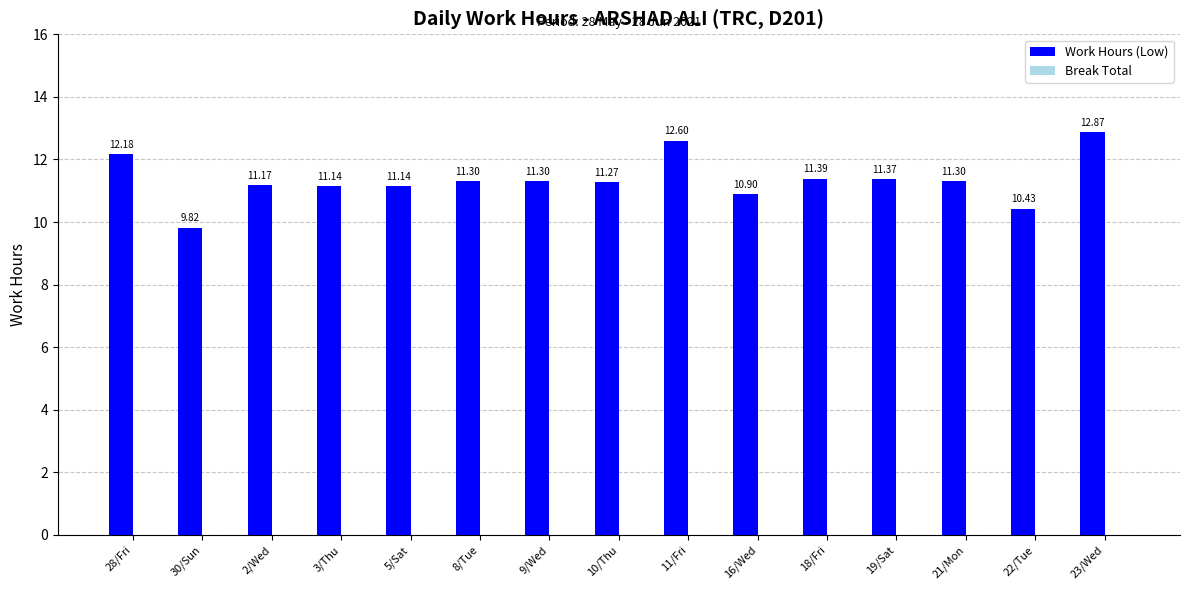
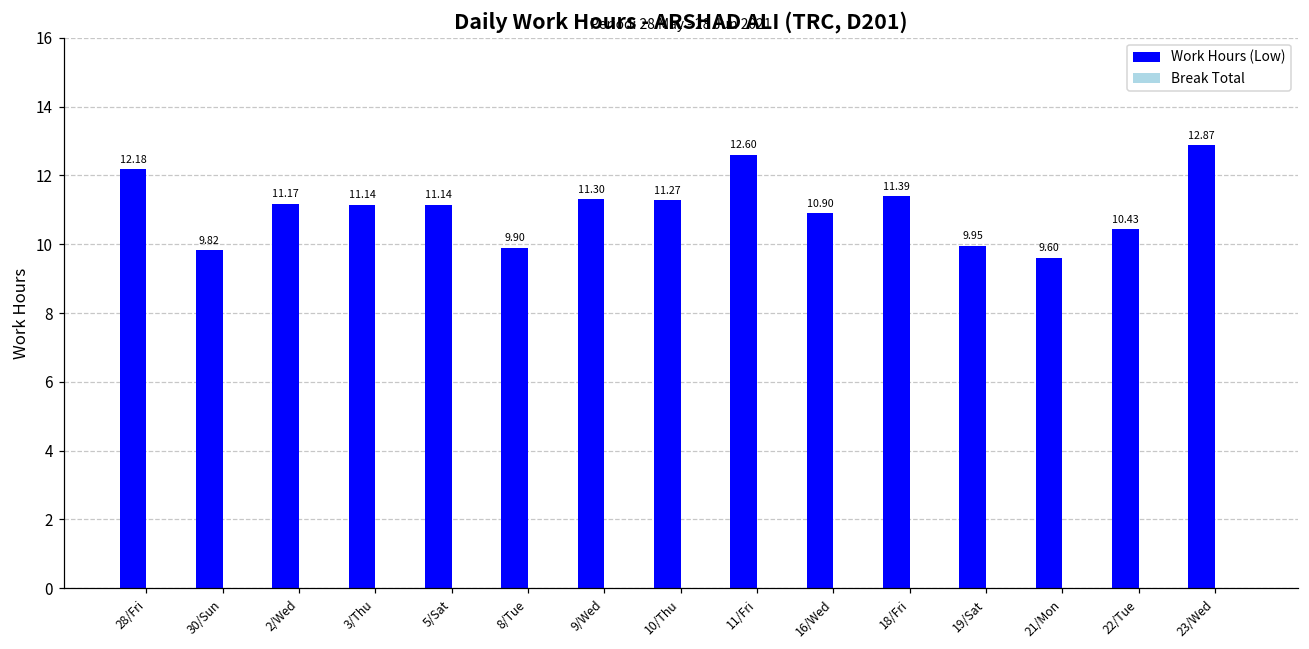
  {
    "Work Hours (Low)": {
      "28/Fri": 12.18,
      "30/Sun": 9.82,
      "2/Wed": 11.17,
      "3/Thu": 11.14,
      "5/Sat": 11.14,
-     "8/Tue": 11.30,
+     "8/Tue": 9.90,
      "9/Wed": 11.30,
      "10/Thu": 11.27,
      "11/Fri": 12.60,
      "16/Wed": 10.90,
      "18/Fri": 11.39,
-     "19/Sat": 11.37,
-     "21/Mon": 11.30,
+     "19/Sat": 9.95,
+     "21/Mon": 9.60,
      "22/Tue": 10.43,
      "23/Wed": 12.87
    },
    "Break Total": {
      "28/Fri": 0.0,
      "30/Sun": 0.0,
      "2/Wed": 0.0,
      "3/Thu": 0.0,
      "5/Sat": 0.0,
      "8/Tue": 0.0,
      "9/Wed": 0.0,
      "10/Thu": 0.0,
      "11/Fri": 0.0,
      "16/Wed": 0.0,
      "18/Fri": 0.0,
      "19/Sat": 0.0,
      "21/Mon": 0.0,
      "22/Tue": 0.0,
      "23/Wed": 0.0
    }
  }
